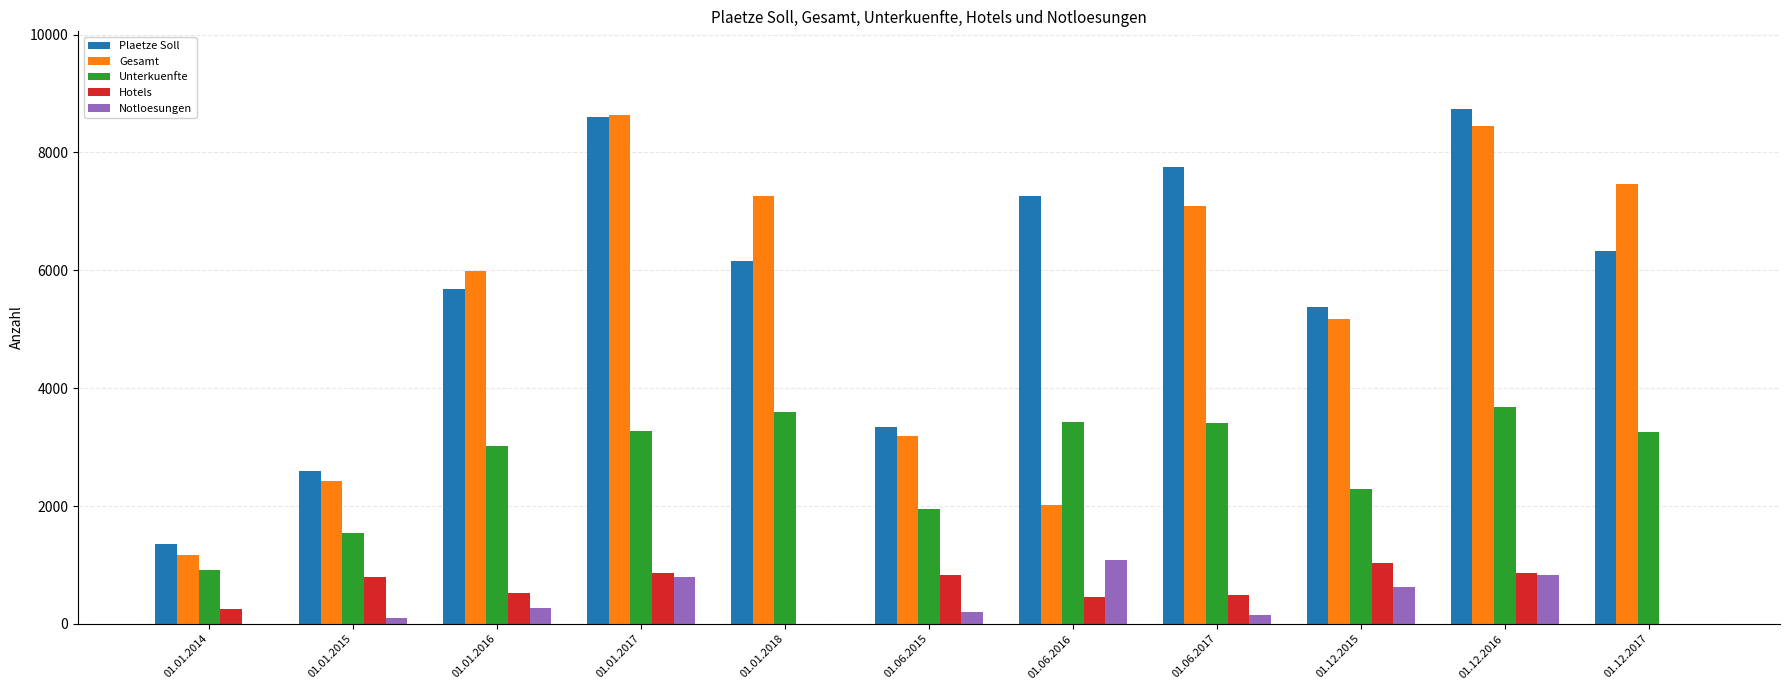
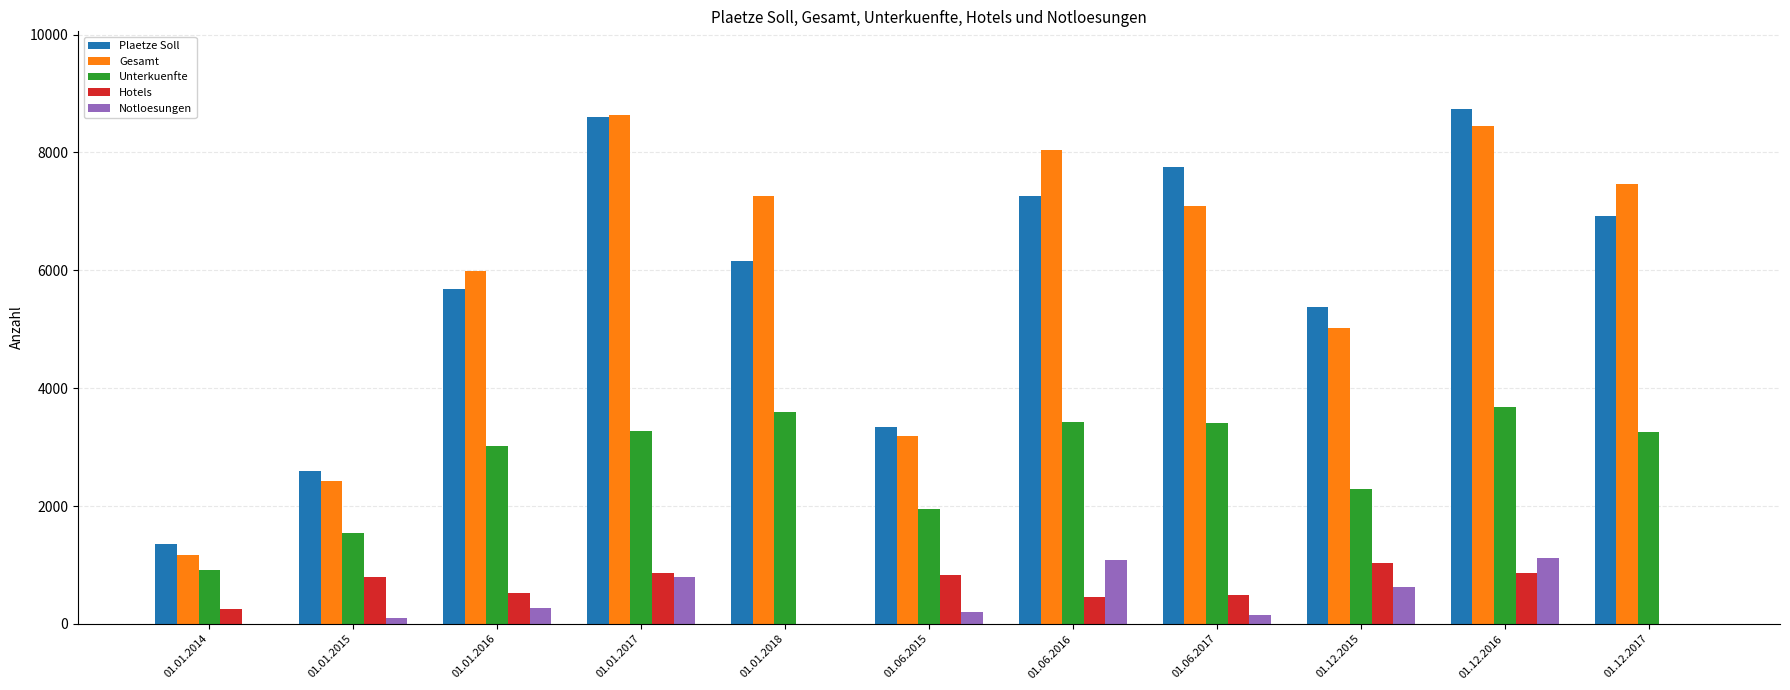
  {
    "Plaetze Soll": {
      "01.01.2014": 1300,
      "01.01.2015": 2600,
      "01.01.2016": 5700,
      "01.01.2017": 8600,
      "01.01.2018": 6200,
      "01.06.2015": 3300,
      "01.06.2016": 7300,
      "01.06.2017": 7800,
      "01.12.2015": 5400,
      "01.12.2016": 8700,
-     "01.12.2017": 6300
+     "01.12.2017": 6900
    },
    "Gesamt": {
      "01.01.2014": 1200,
      "01.01.2015": 2400,
      "01.01.2016": 6000,
      "01.01.2017": 8600,
      "01.01.2018": 7300,
      "01.06.2015": 3200,
-     "01.06.2016": 2000,
+     "01.06.2016": 8000,
      "01.06.2017": 7100,
-     "01.12.2015": 5200,
+     "01.12.2015": 5000,
      "01.12.2016": 8400,
      "01.12.2017": 7500
    },
    "Unterkuenfte": {
      "01.01.2014": 900,
      "01.01.2015": 1500,
      "01.01.2016": 3000,
      "01.01.2017": 3300,
      "01.01.2018": 3600,
      "01.06.2015": 2000,
      "01.06.2016": 3400,
      "01.06.2017": 3400,
      "01.12.2015": 2300,
      "01.12.2016": 3700,
      "01.12.2017": 3300
    },
    "Hotels": {
      "01.01.2014": 300,
      "01.01.2015": 800,
      "01.01.2016": 500,
      "01.01.2017": 900,
      "01.01.2018": 0,
      "01.06.2015": 800,
      "01.06.2016": 500,
      "01.06.2017": 500,
      "01.12.2015": 1000,
      "01.12.2016": 900,
      "01.12.2017": 0
    },
    "Notloesungen": {
      "01.01.2014": 0,
      "01.01.2015": 100,
      "01.01.2016": 300,
      "01.01.2017": 800,
      "01.01.2018": 0,
      "01.06.2015": 200,
      "01.06.2016": 1100,
      "01.06.2017": 200,
      "01.12.2015": 600,
-     "01.12.2016": 800,
+     "01.12.2016": 1100,
      "01.12.2017": 0
    }
  }
